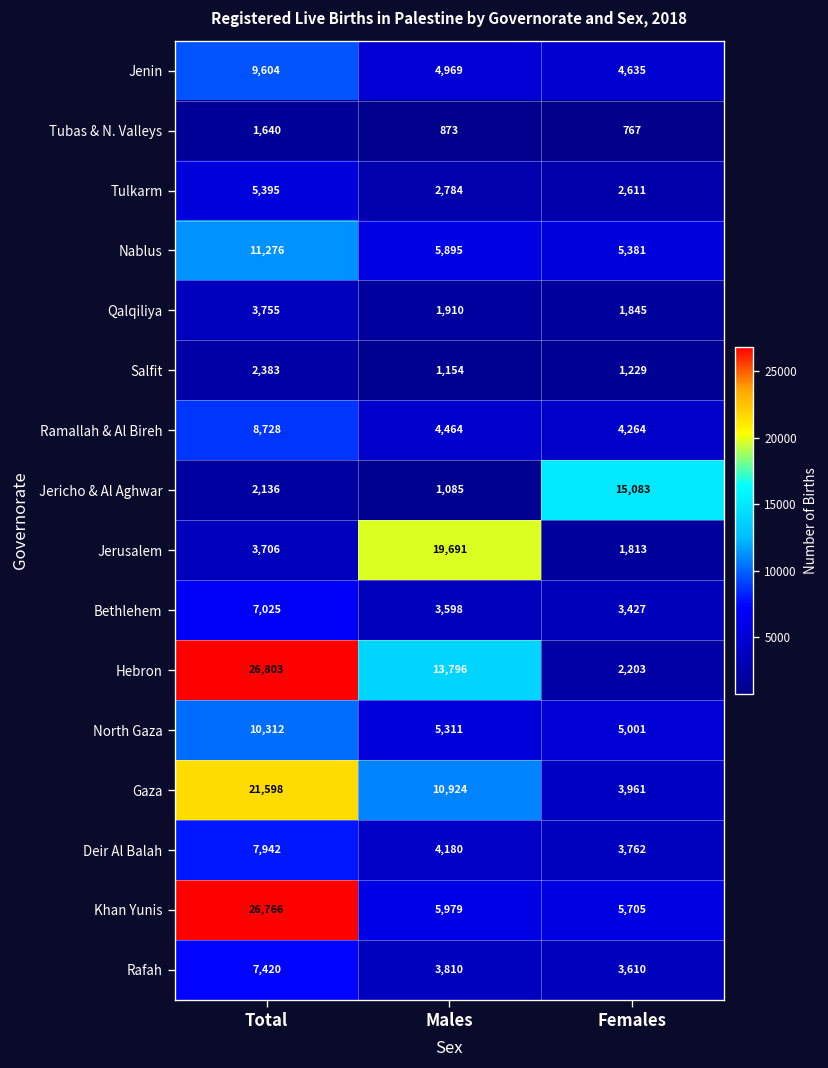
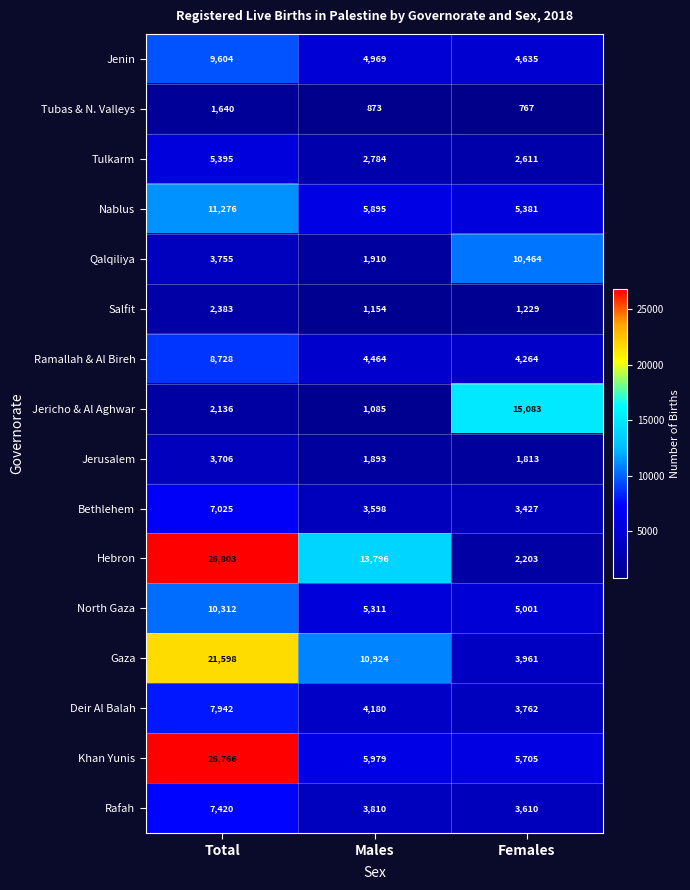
  {
    "Jenin": {
      "Total": "9,604",
      "Males": "4,969",
      "Females": "4,635"
    },
    "Tubas & N. Valleys": {
      "Total": "1,640",
      "Males": "873",
      "Females": "767"
    },
    "Tulkarm": {
      "Total": "5,395",
      "Males": "2,784",
      "Females": "2,611"
    },
    "Nablus": {
      "Total": "11,276",
      "Males": "5,895",
      "Females": "5,381"
    },
    "Qalqiliya": {
      "Total": "3,755",
      "Males": "1,910",
-     "Females": "1,845"
+     "Females": "10,464"
    },
    "Salfit": {
      "Total": "2,383",
      "Males": "1,154",
      "Females": "1,229"
    },
    "Ramallah & Al Bireh": {
      "Total": "8,728",
      "Males": "4,464",
      "Females": "4,264"
    },
    "Jericho & Al Aghwar": {
      "Total": "2,136",
      "Males": "1,085",
      "Females": "15,083"
    },
    "Jerusalem": {
      "Total": "3,706",
-     "Males": "19,691",
+     "Males": "1,893",
      "Females": "1,813"
    },
    "Bethlehem": {
      "Total": "7,025",
      "Males": "3,598",
      "Females": "3,427"
    },
    "Hebron": {
      "Total": "26,803",
      "Males": "13,796",
      "Females": "2,203"
    },
    "North Gaza": {
      "Total": "10,312",
      "Males": "5,311",
      "Females": "5,001"
    },
    "Gaza": {
      "Total": "21,598",
      "Males": "10,924",
      "Females": "3,961"
    },
    "Deir Al Balah": {
      "Total": "7,942",
      "Males": "4,180",
      "Females": "3,762"
    },
    "Khan Yunis": {
      "Total": "26,766",
      "Males": "5,979",
      "Females": "5,705"
    },
    "Rafah": {
      "Total": "7,420",
      "Males": "3,810",
      "Females": "3,610"
    }
  }
